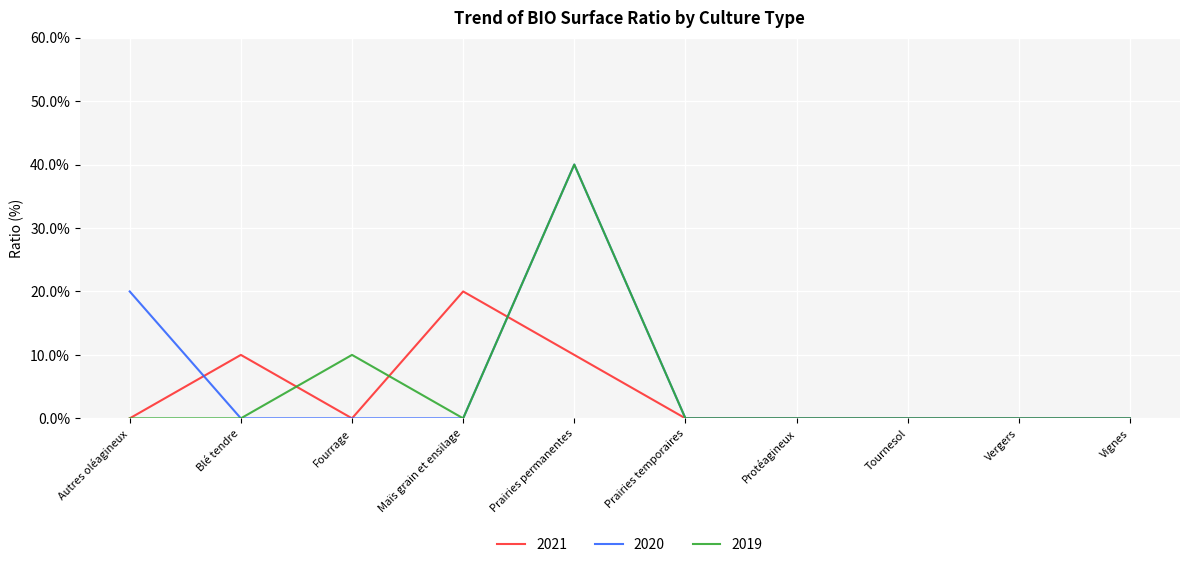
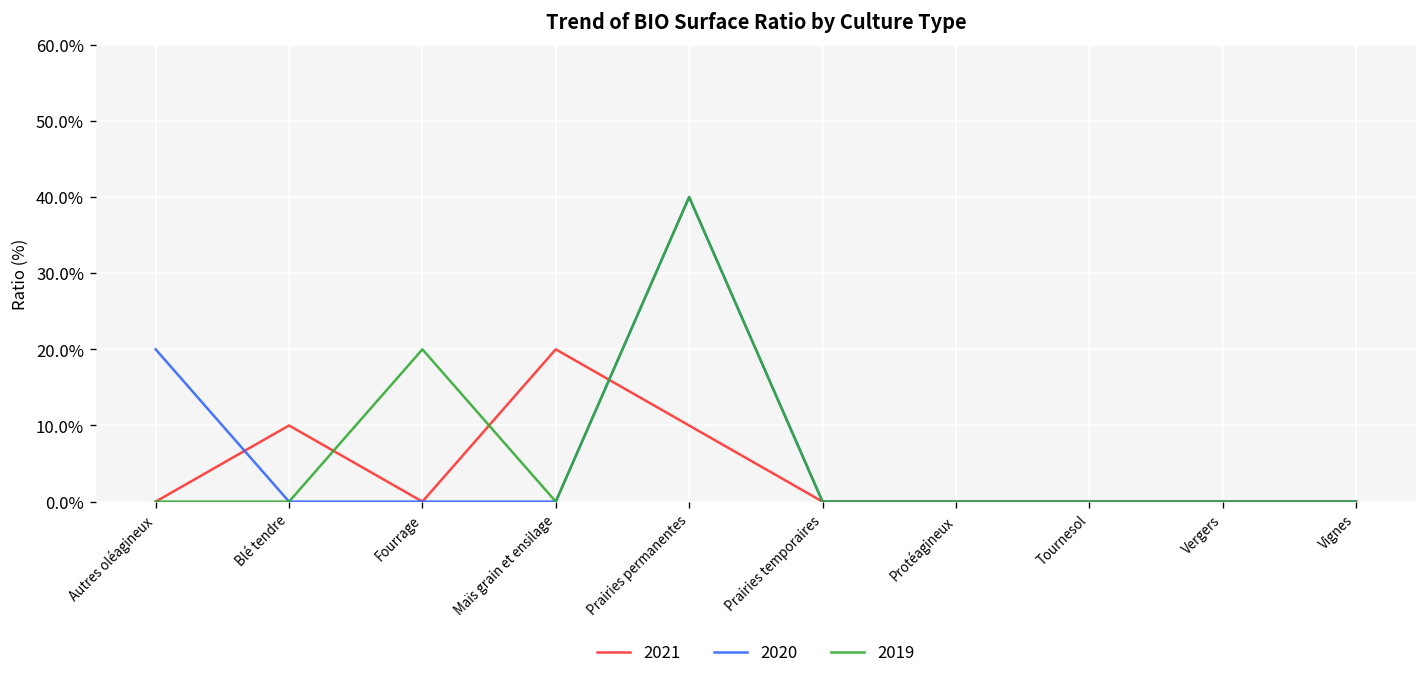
  {
    "2021": {
      "Blé tendre": "10%",
      "Maïs grain et ensilage": "20%",
      "Prairies permanentes": "10%"
    },
    "2020": {
      "Autres oléagineux": "20%"
    },
    "2019": {
-     "Fourrage": "10%"
+     "Fourrage": "20%"
    }
  }
